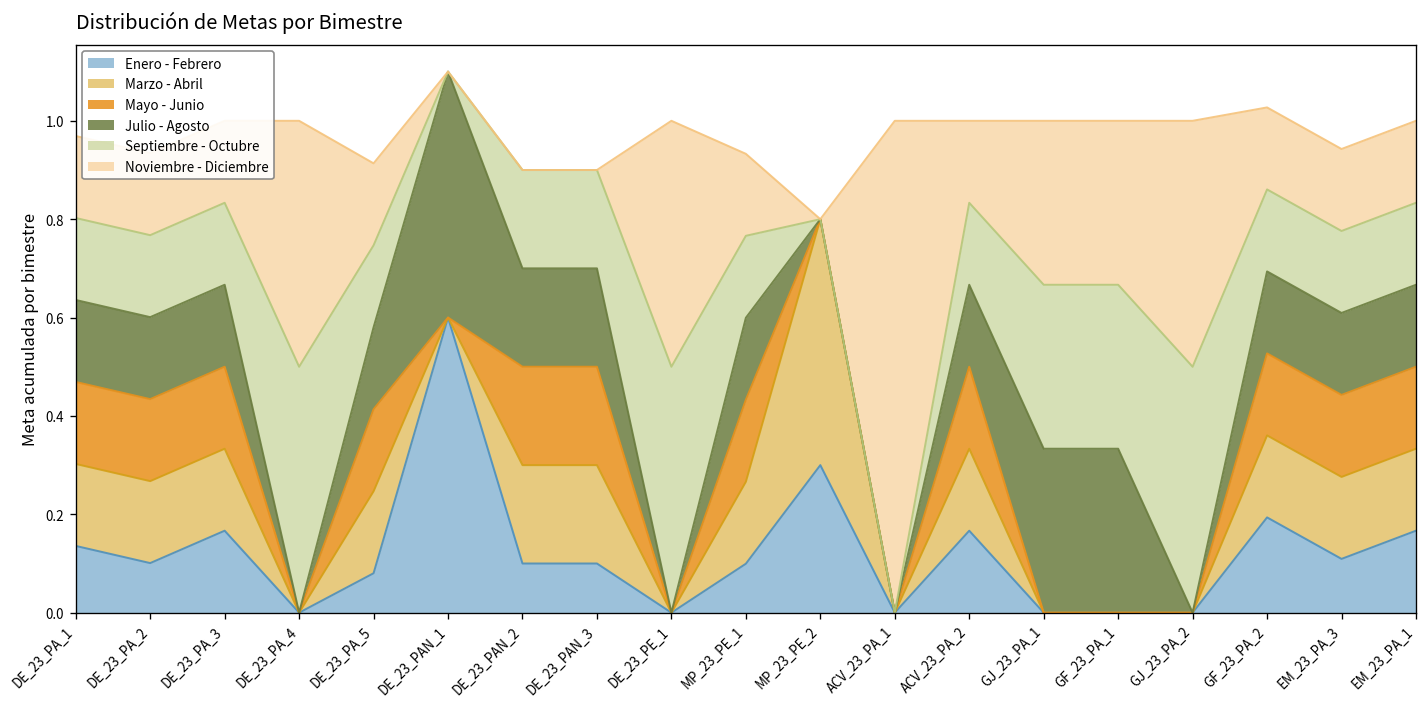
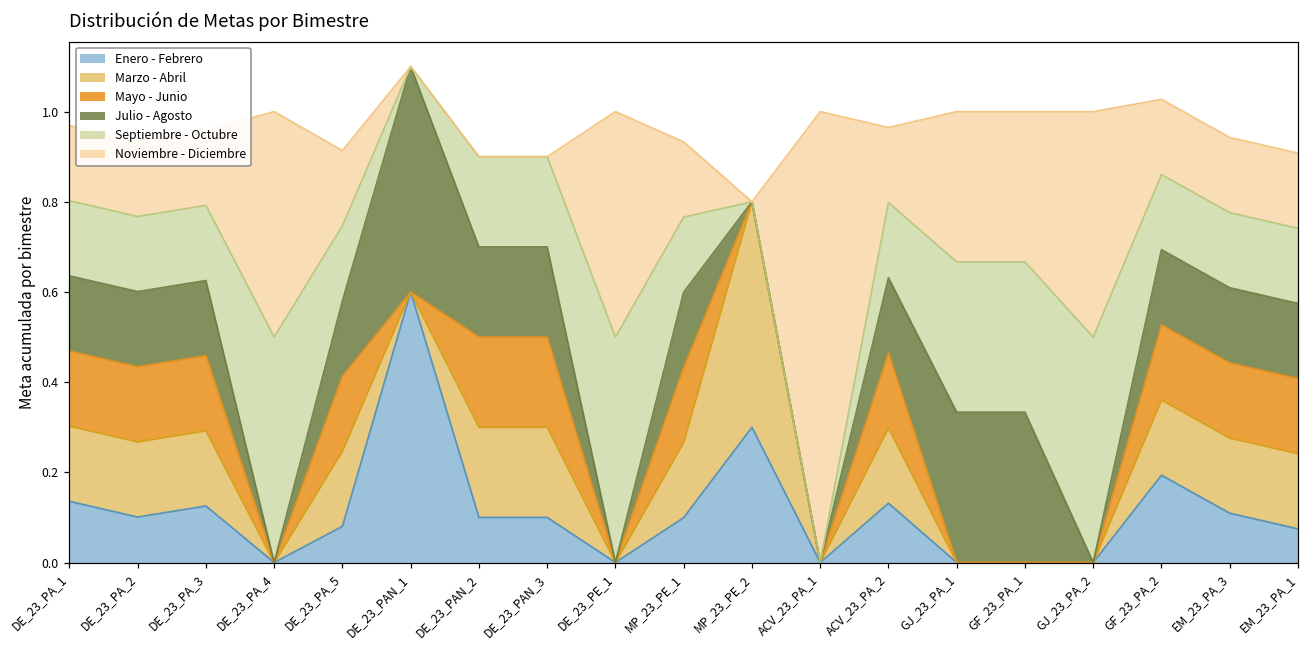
  {
    "Enero - Febrero": {
      "DE_23_PA_1": 0.14,
      "DE_23_PA_2": 0.10,
-     "DE_23_PA_3": 0.17,
+     "DE_23_PA_3": 0.13,
      "DE_23_PA_5": 0.08,
      "DE_23_PAN_2": 0.10,
      "DE_23_PAN_3": 0.10,
      "MP_23_PE_1": 0.10,
      "MP_23_PE_2": 0.30,
-     "ACV_23_PA_2": 0.17,
+     "ACV_23_PA_2": 0.13,
      "GF_23_PA_2": 0.19,
      "EM_23_PA_3": 0.11,
-     "EM_23_PA_1": 0.17
+     "EM_23_PA_1": 0.07
    },
    "Julio - Agosto": {
      "DE_23_PA_1": 0.17,
      "DE_23_PA_2": 0.17,
      "DE_23_PA_3": 0.17,
      "DE_23_PA_5": 0.17,
      "DE_23_PAN_2": 0.20,
      "DE_23_PAN_3": 0.20,
      "MP_23_PE_1": 0.17,
      "ACV_23_PA_2": 0.17,
      "GJ_23_PA_1": 0.33,
      "GF_23_PA_1": 0.33,
      "GF_23_PA_2": 0.17,
      "EM_23_PA_3": 0.17,
      "EM_23_PA_1": 0.17
    }
  }
